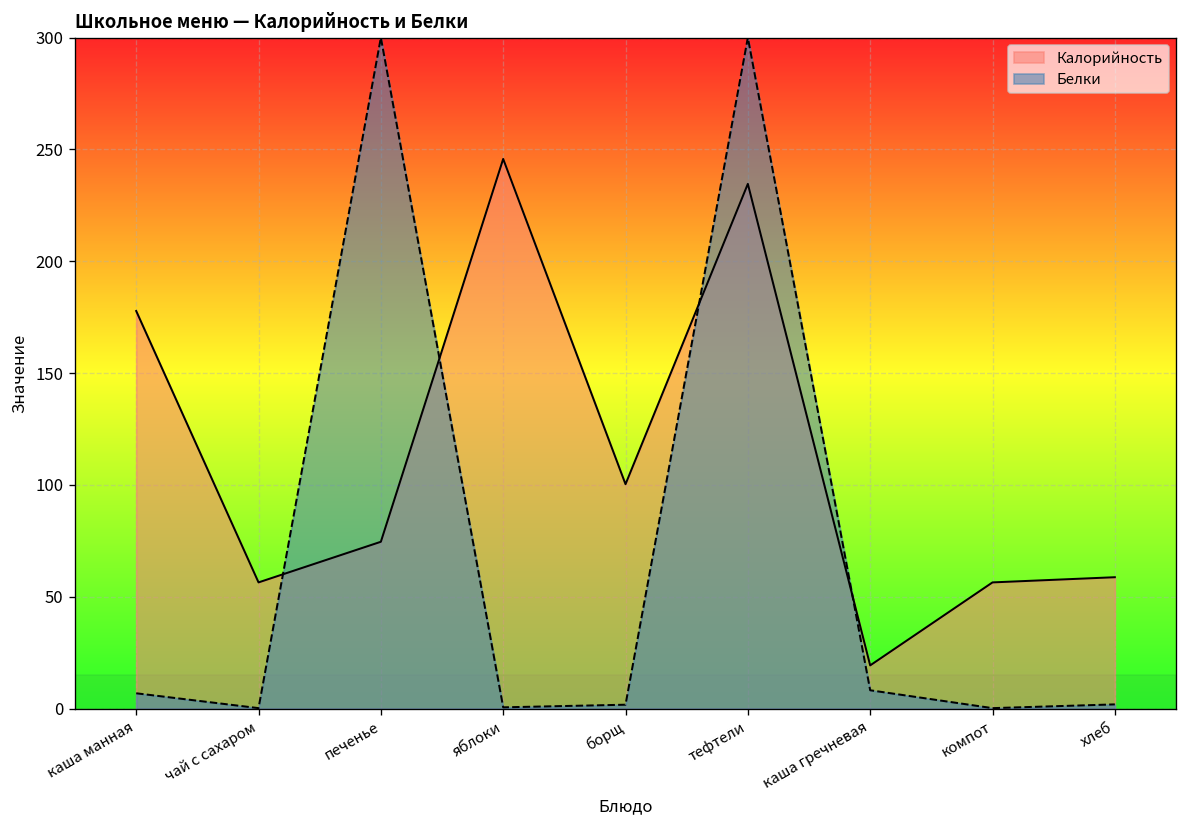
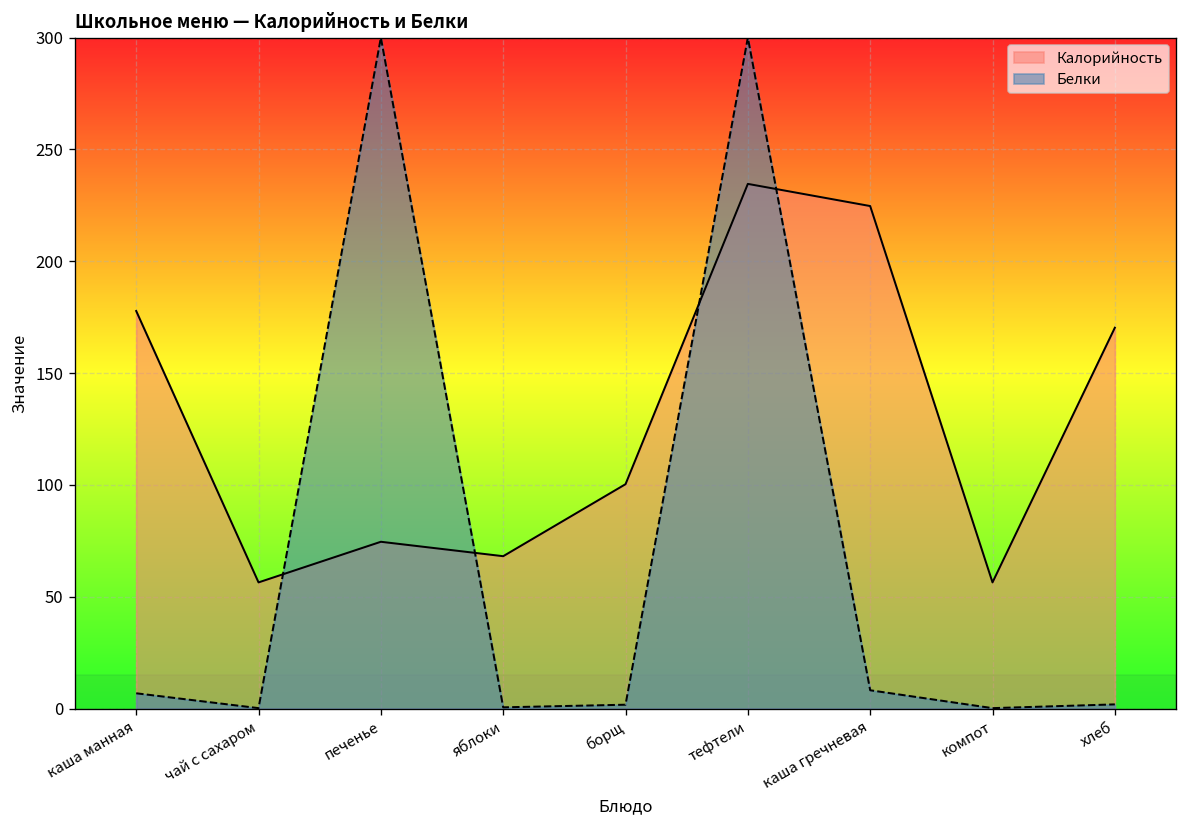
  {
    "Калорийность": {
      "каша манная": 178,
      "чай с сахаром": 56,
      "печенье": 75,
-     "яблоки": 246,
+     "яблоки": 68,
      "борщ": 100,
      "тефтели": 235,
-     "каша гречневая": 19,
+     "каша гречневая": 225,
      "компот": 56,
-     "хлеб": 59
+     "хлеб": 170
    },
    "Белки": {
      "каша манная": 7,
      "чай с сахаром": 0,
      "печенье": 300,
      "яблоки": 1,
      "борщ": 2,
      "тефтели": 300,
      "каша гречневая": 8,
      "компот": 0,
      "хлеб": 2
    }
  }
